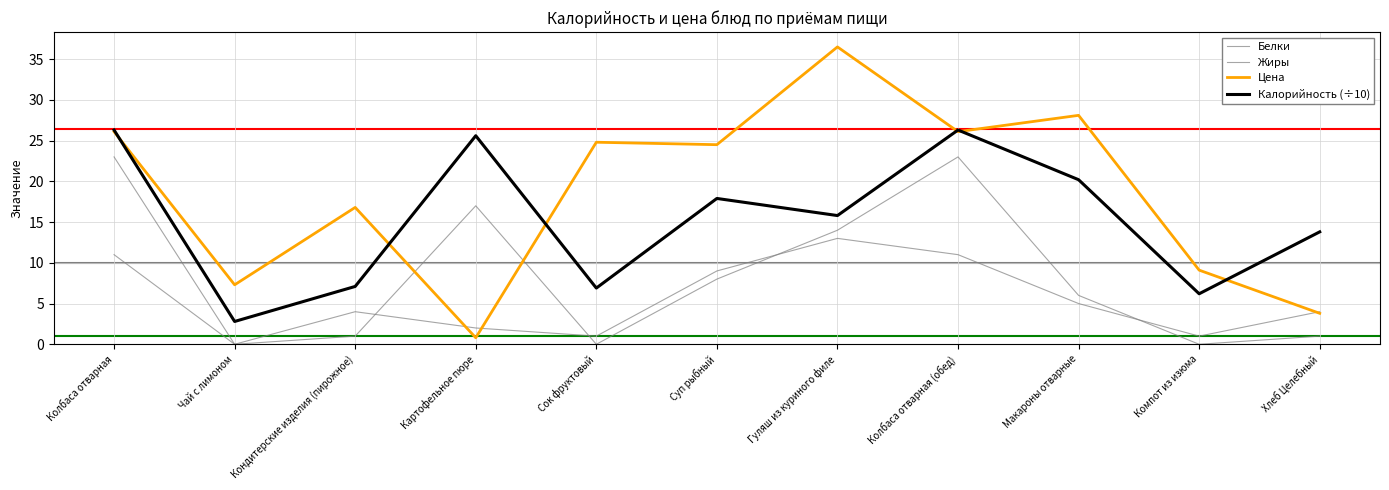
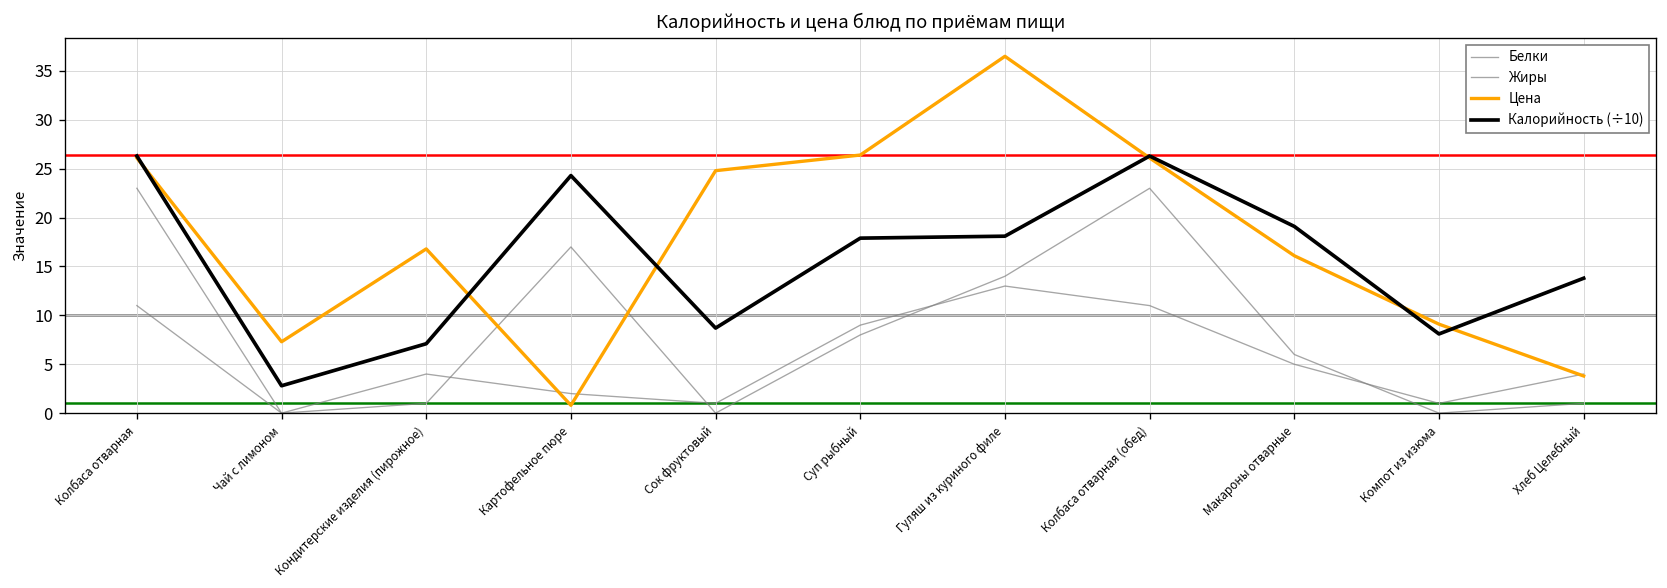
  {
    "Цена": {
      "Чай с лимоном": 7,
      "Кондитерские изделия (пирожное)": 17,
      "Картофельное пюре": 1,
      "Сок фруктовый": 25,
-     "Суп рыбный": 25,
+     "Суп рыбный": 26,
      "Гуляш из куриного филе": 37,
-     "Макароны отварные": 28,
+     "Макароны отварные": 16,
      "Компот из изюма": 9
    },
    "Калорийность (÷10)": {
      "Чай с лимоном": 3,
      "Кондитерские изделия (пирожное)": 7,
-     "Картофельное пюре": 26,
-     "Сок фруктовый": 7,
+     "Картофельное пюре": 24,
+     "Сок фруктовый": 9,
      "Суп рыбный": 18,
-     "Гуляш из куриного филе": 16,
-     "Макароны отварные": 20,
-     "Компот из изюма": 6,
+     "Гуляш из куриного филе": 18,
+     "Макароны отварные": 19,
+     "Компот из изюма": 8,
      "Хлеб Целебный": 14
    }
  }
